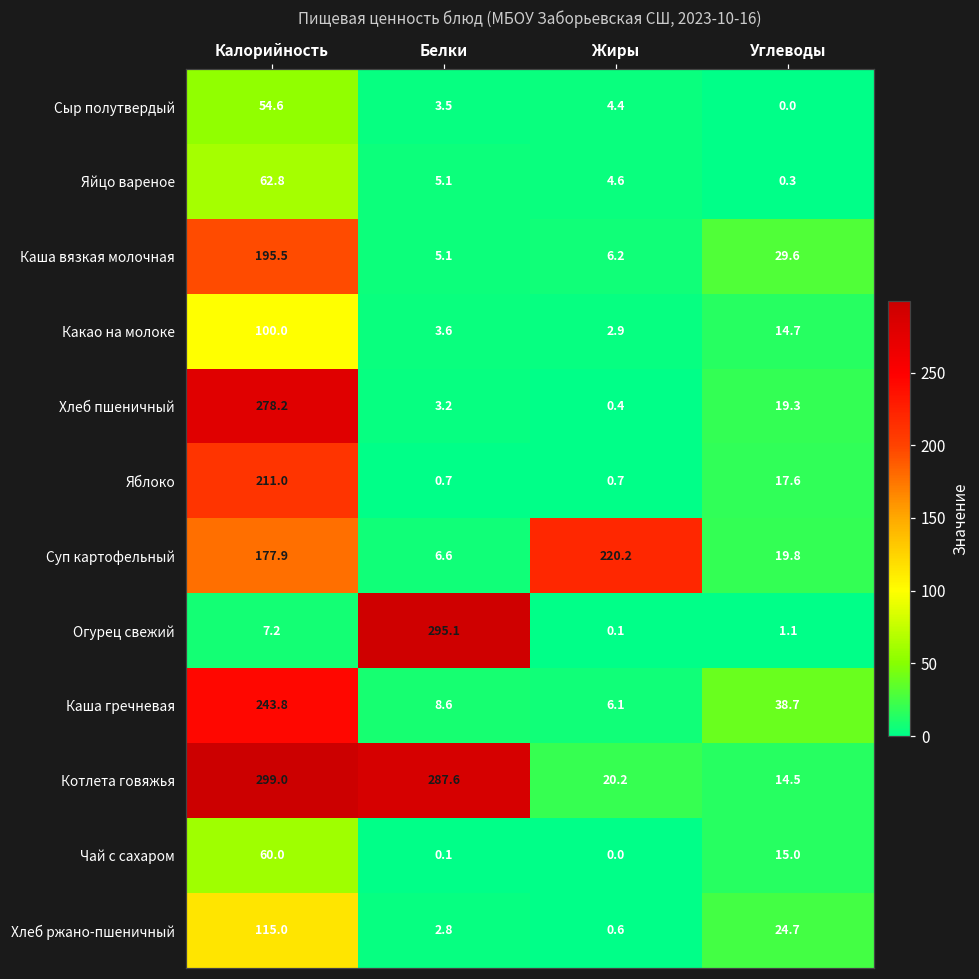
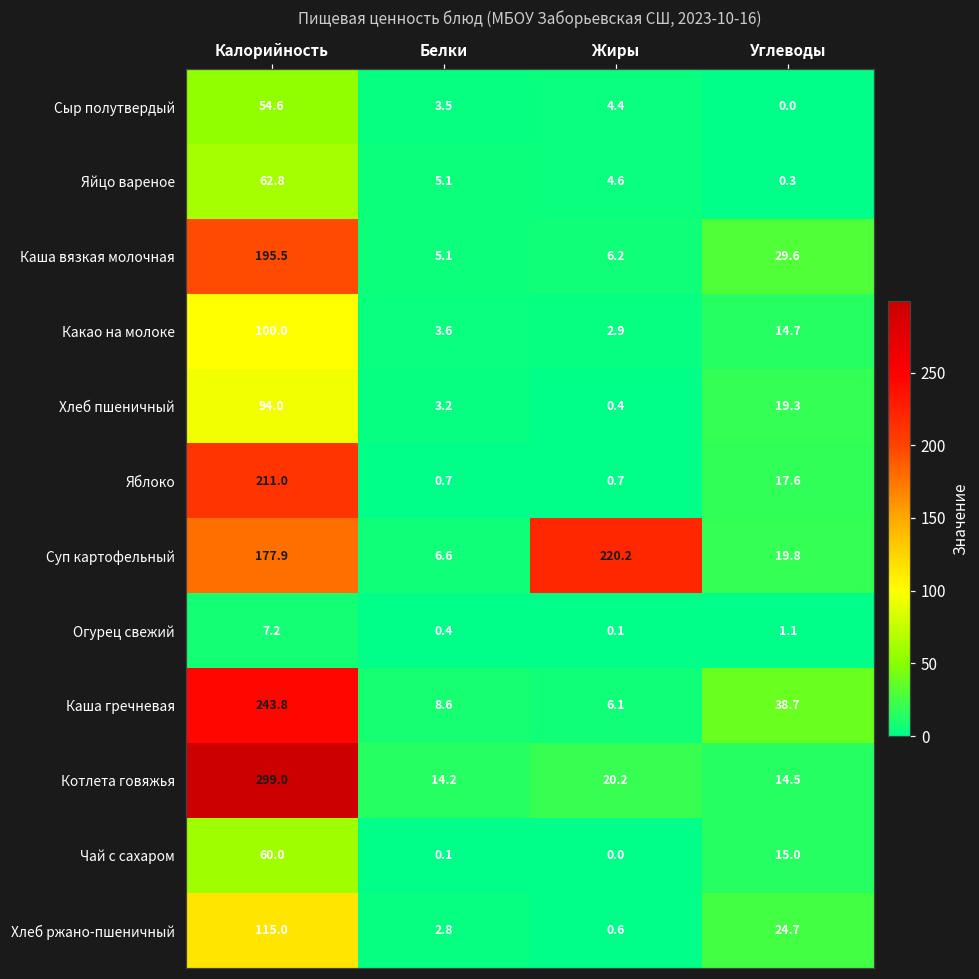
  {
    "Сыр полутвердый": {
      "Калорийность": 54.6,
      "Белки": 3.5,
      "Жиры": 4.4,
      "Углеводы": 0.0
    },
    "Яйцо вареное": {
      "Калорийность": 62.8,
      "Белки": 5.1,
      "Жиры": 4.6,
      "Углеводы": 0.3
    },
    "Каша вязкая молочная": {
      "Калорийность": 195.5,
      "Белки": 5.1,
      "Жиры": 6.2,
      "Углеводы": 29.6
    },
    "Какао на молоке": {
      "Калорийность": 100.0,
      "Белки": 3.6,
      "Жиры": 2.9,
      "Углеводы": 14.7
    },
    "Хлеб пшеничный": {
-     "Калорийность": 278.2,
+     "Калорийность": 94.0,
      "Белки": 3.2,
      "Жиры": 0.4,
      "Углеводы": 19.3
    },
    "Яблоко": {
      "Калорийность": 211.0,
      "Белки": 0.7,
      "Жиры": 0.7,
      "Углеводы": 17.6
    },
    "Суп картофельный": {
      "Калорийность": 177.9,
      "Белки": 6.6,
      "Жиры": 220.2,
      "Углеводы": 19.8
    },
    "Огурец свежий": {
      "Калорийность": 7.2,
-     "Белки": 295.1,
+     "Белки": 0.4,
      "Жиры": 0.1,
      "Углеводы": 1.1
    },
    "Каша гречневая": {
      "Калорийность": 243.8,
      "Белки": 8.6,
      "Жиры": 6.1,
      "Углеводы": 38.7
    },
    "Котлета говяжья": {
      "Калорийность": 299.0,
-     "Белки": 287.6,
+     "Белки": 14.2,
      "Жиры": 20.2,
      "Углеводы": 14.5
    },
    "Чай с сахаром": {
      "Калорийность": 60.0,
      "Белки": 0.1,
      "Жиры": 0.0,
      "Углеводы": 15.0
    },
    "Хлеб ржано-пшеничный": {
      "Калорийность": 115.0,
      "Белки": 2.8,
      "Жиры": 0.6,
      "Углеводы": 24.7
    }
  }
